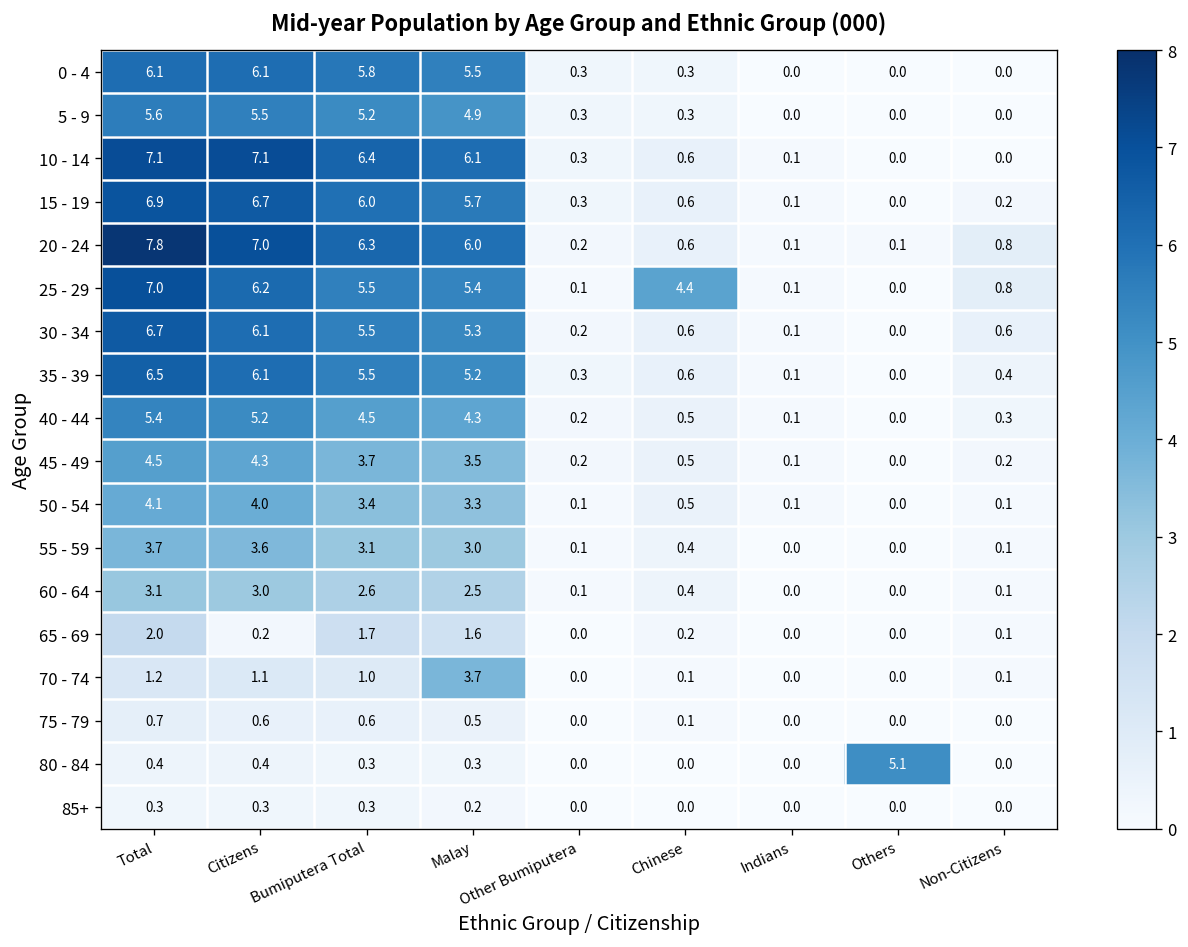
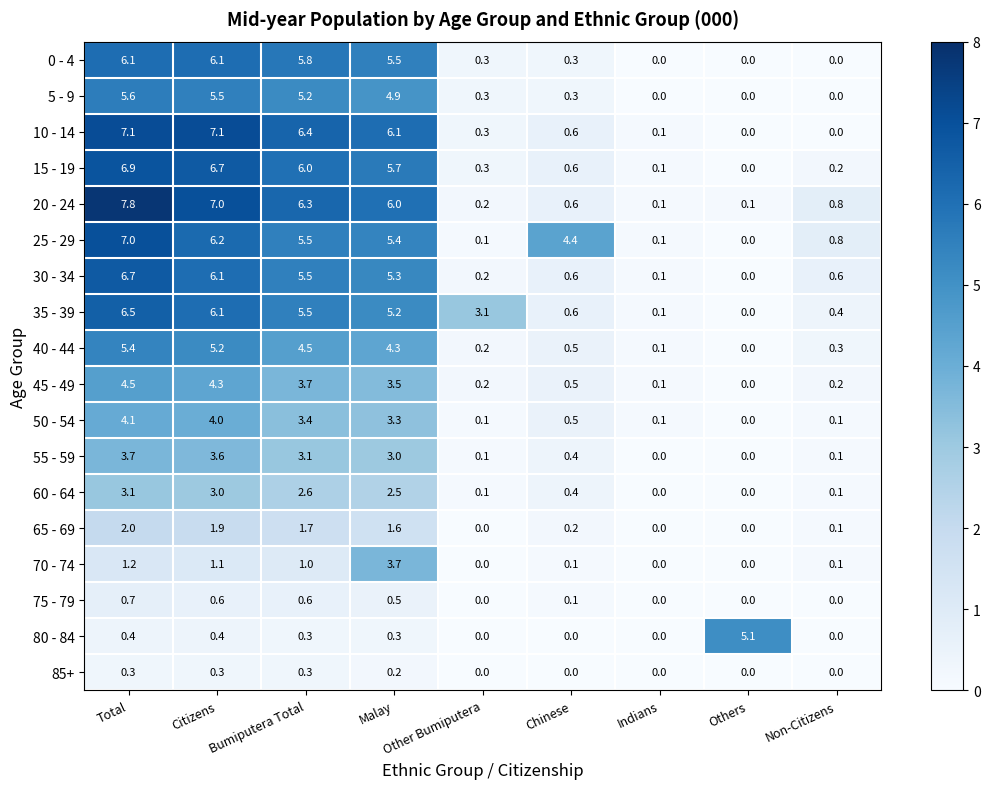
  {
    "0 - 4": {
      "Total": 6.1,
      "Citizens": 6.1,
      "Bumiputera Total": 5.8,
      "Malay": 5.5,
      "Other Bumiputera": 0.3,
      "Chinese": 0.3,
      "Indians": 0.0,
      "Others": 0.0,
      "Non-Citizens": 0.0
    },
    "5 - 9": {
      "Total": 5.6,
      "Citizens": 5.5,
      "Bumiputera Total": 5.2,
      "Malay": 4.9,
      "Other Bumiputera": 0.3,
      "Chinese": 0.3,
      "Indians": 0.0,
      "Others": 0.0,
      "Non-Citizens": 0.0
    },
    "10 - 14": {
      "Total": 7.1,
      "Citizens": 7.1,
      "Bumiputera Total": 6.4,
      "Malay": 6.1,
      "Other Bumiputera": 0.3,
      "Chinese": 0.6,
      "Indians": 0.1,
      "Others": 0.0,
      "Non-Citizens": 0.0
    },
    "15 - 19": {
      "Total": 6.9,
      "Citizens": 6.7,
      "Bumiputera Total": 6.0,
      "Malay": 5.7,
      "Other Bumiputera": 0.3,
      "Chinese": 0.6,
      "Indians": 0.1,
      "Others": 0.0,
      "Non-Citizens": 0.2
    },
    "20 - 24": {
      "Total": 7.8,
      "Citizens": 7.0,
      "Bumiputera Total": 6.3,
      "Malay": 6.0,
      "Other Bumiputera": 0.2,
      "Chinese": 0.6,
      "Indians": 0.1,
      "Others": 0.1,
      "Non-Citizens": 0.8
    },
    "25 - 29": {
      "Total": 7.0,
      "Citizens": 6.2,
      "Bumiputera Total": 5.5,
      "Malay": 5.4,
      "Other Bumiputera": 0.1,
      "Chinese": 4.4,
      "Indians": 0.1,
      "Others": 0.0,
      "Non-Citizens": 0.8
    },
    "30 - 34": {
      "Total": 6.7,
      "Citizens": 6.1,
      "Bumiputera Total": 5.5,
      "Malay": 5.3,
      "Other Bumiputera": 0.2,
      "Chinese": 0.6,
      "Indians": 0.1,
      "Others": 0.0,
      "Non-Citizens": 0.6
    },
    "35 - 39": {
      "Total": 6.5,
      "Citizens": 6.1,
      "Bumiputera Total": 5.5,
      "Malay": 5.2,
-     "Other Bumiputera": 0.3,
+     "Other Bumiputera": 3.1,
      "Chinese": 0.6,
      "Indians": 0.1,
      "Others": 0.0,
      "Non-Citizens": 0.4
    },
    "40 - 44": {
      "Total": 5.4,
      "Citizens": 5.2,
      "Bumiputera Total": 4.5,
      "Malay": 4.3,
      "Other Bumiputera": 0.2,
      "Chinese": 0.5,
      "Indians": 0.1,
      "Others": 0.0,
      "Non-Citizens": 0.3
    },
    "45 - 49": {
      "Total": 4.5,
      "Citizens": 4.3,
      "Bumiputera Total": 3.7,
      "Malay": 3.5,
      "Other Bumiputera": 0.2,
      "Chinese": 0.5,
      "Indians": 0.1,
      "Others": 0.0,
      "Non-Citizens": 0.2
    },
    "50 - 54": {
      "Total": 4.1,
      "Citizens": 4.0,
      "Bumiputera Total": 3.4,
      "Malay": 3.3,
      "Other Bumiputera": 0.1,
      "Chinese": 0.5,
      "Indians": 0.1,
      "Others": 0.0,
      "Non-Citizens": 0.1
    },
    "55 - 59": {
      "Total": 3.7,
      "Citizens": 3.6,
      "Bumiputera Total": 3.1,
      "Malay": 3.0,
      "Other Bumiputera": 0.1,
      "Chinese": 0.4,
      "Indians": 0.0,
      "Others": 0.0,
      "Non-Citizens": 0.1
    },
    "60 - 64": {
      "Total": 3.1,
      "Citizens": 3.0,
      "Bumiputera Total": 2.6,
      "Malay": 2.5,
      "Other Bumiputera": 0.1,
      "Chinese": 0.4,
      "Indians": 0.0,
      "Others": 0.0,
      "Non-Citizens": 0.1
    },
    "65 - 69": {
      "Total": 2.0,
-     "Citizens": 0.2,
+     "Citizens": 1.9,
      "Bumiputera Total": 1.7,
      "Malay": 1.6,
      "Other Bumiputera": 0.0,
      "Chinese": 0.2,
      "Indians": 0.0,
      "Others": 0.0,
      "Non-Citizens": 0.1
    },
    "70 - 74": {
      "Total": 1.2,
      "Citizens": 1.1,
      "Bumiputera Total": 1.0,
      "Malay": 3.7,
      "Other Bumiputera": 0.0,
      "Chinese": 0.1,
      "Indians": 0.0,
      "Others": 0.0,
      "Non-Citizens": 0.1
    },
    "75 - 79": {
      "Total": 0.7,
      "Citizens": 0.6,
      "Bumiputera Total": 0.6,
      "Malay": 0.5,
      "Other Bumiputera": 0.0,
      "Chinese": 0.1,
      "Indians": 0.0,
      "Others": 0.0,
      "Non-Citizens": 0.0
    },
    "80 - 84": {
      "Total": 0.4,
      "Citizens": 0.4,
      "Bumiputera Total": 0.3,
      "Malay": 0.3,
      "Other Bumiputera": 0.0,
      "Chinese": 0.0,
      "Indians": 0.0,
      "Others": 5.1,
      "Non-Citizens": 0.0
    },
    "85+": {
      "Total": 0.3,
      "Citizens": 0.3,
      "Bumiputera Total": 0.3,
      "Malay": 0.2,
      "Other Bumiputera": 0.0,
      "Chinese": 0.0,
      "Indians": 0.0,
      "Others": 0.0,
      "Non-Citizens": 0.0
    }
  }
